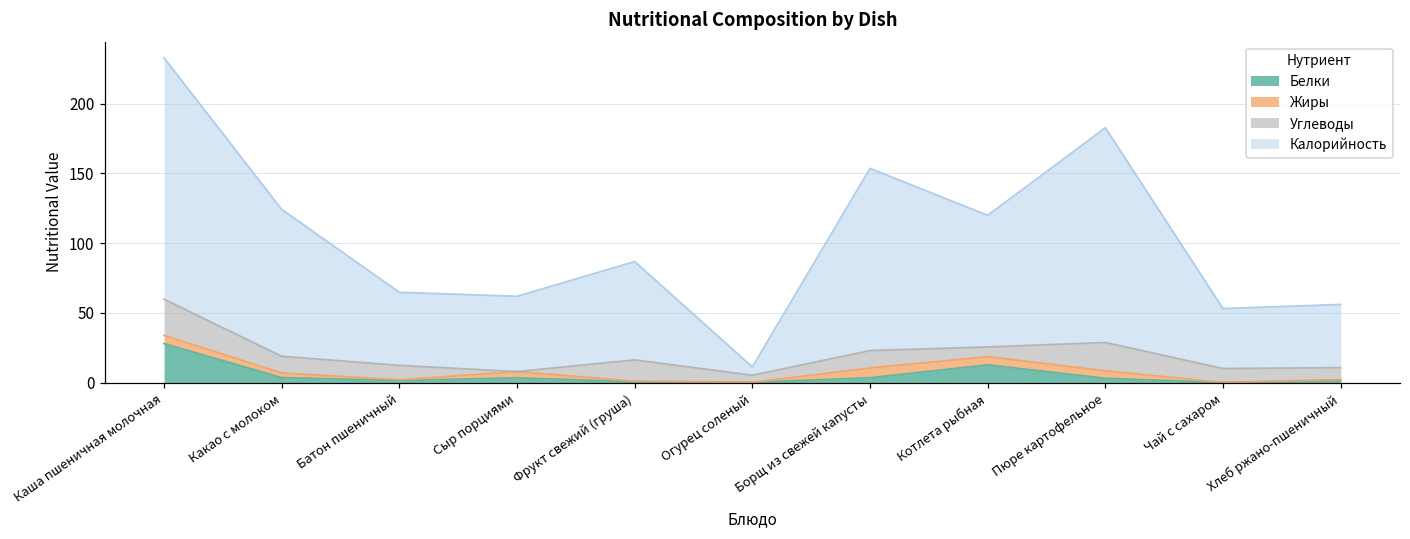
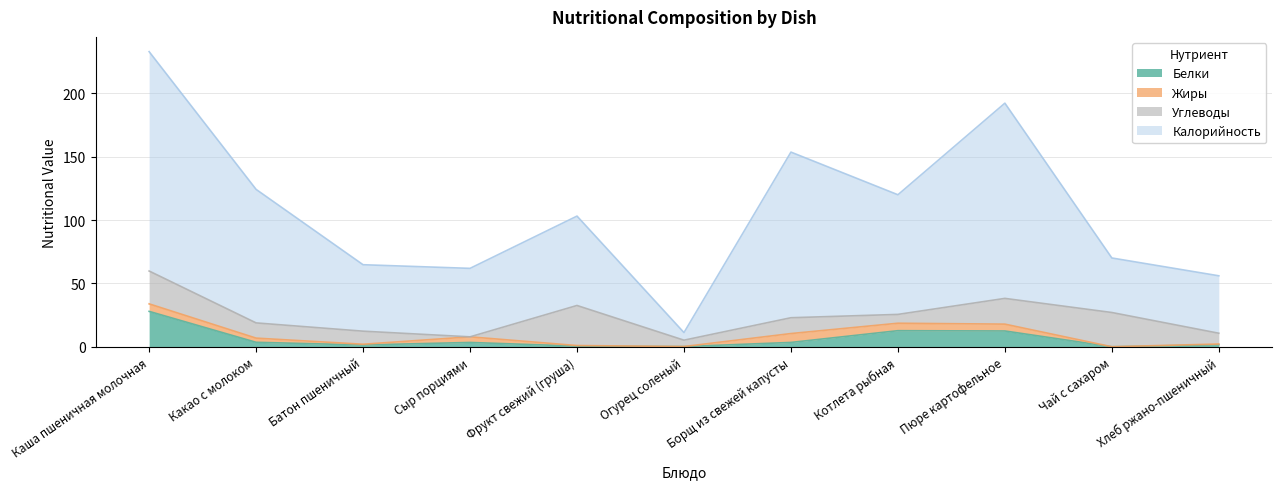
  {
    "Белки": {
      "Каша пшеничная молочная": 28,
      "Какао с молоком": 4,
      "Сыр порциями": 3,
      "Борщ из свежей капусты": 4,
      "Котлета рыбная": 13,
-     "Пюре картофельное": 3
+     "Пюре картофельное": 13
    },
    "Жиры": {
      "Каша пшеничная молочная": 6,
      "Какао с молоком": 3,
      "Борщ из свежей капусты": 7,
      "Котлета рыбная": 6,
      "Пюре картофельное": 5
    },
    "Углеводы": {
      "Каша пшеничная молочная": 26,
      "Какао с молоком": 12,
      "Батон пшеничный": 10,
-     "Фрукт свежий (груша)": 15,
+     "Фрукт свежий (груша)": 32,
      "Огурец соленый": 5,
      "Борщ из свежей капусты": 12,
      "Котлета рыбная": 7,
      "Пюре картофельное": 20,
-     "Чай с сахаром": 10,
+     "Чай с сахаром": 27,
      "Хлеб ржано-пшеничный": 9
    },
    "Калорийность": {
      "Каша пшеничная молочная": 173,
      "Какао с молоком": 105,
      "Батон пшеничный": 52,
      "Сыр порциями": 54,
      "Фрукт свежий (груша)": 71,
      "Огурец соленый": 6,
      "Борщ из свежей капусты": 131,
      "Котлета рыбная": 94,
      "Пюре картофельное": 154,
      "Чай с сахаром": 43,
      "Хлеб ржано-пшеничный": 45
    }
  }
